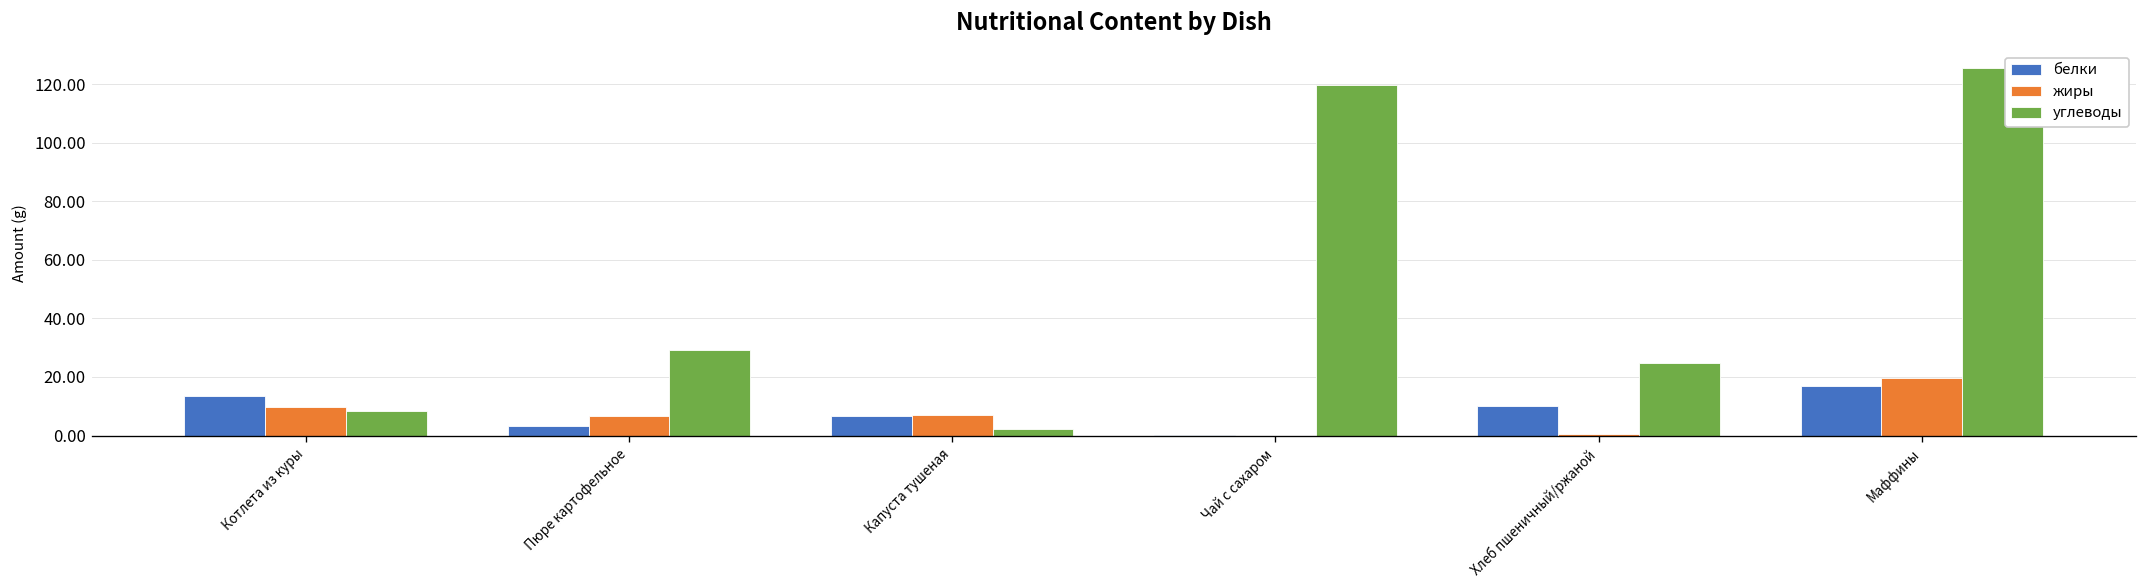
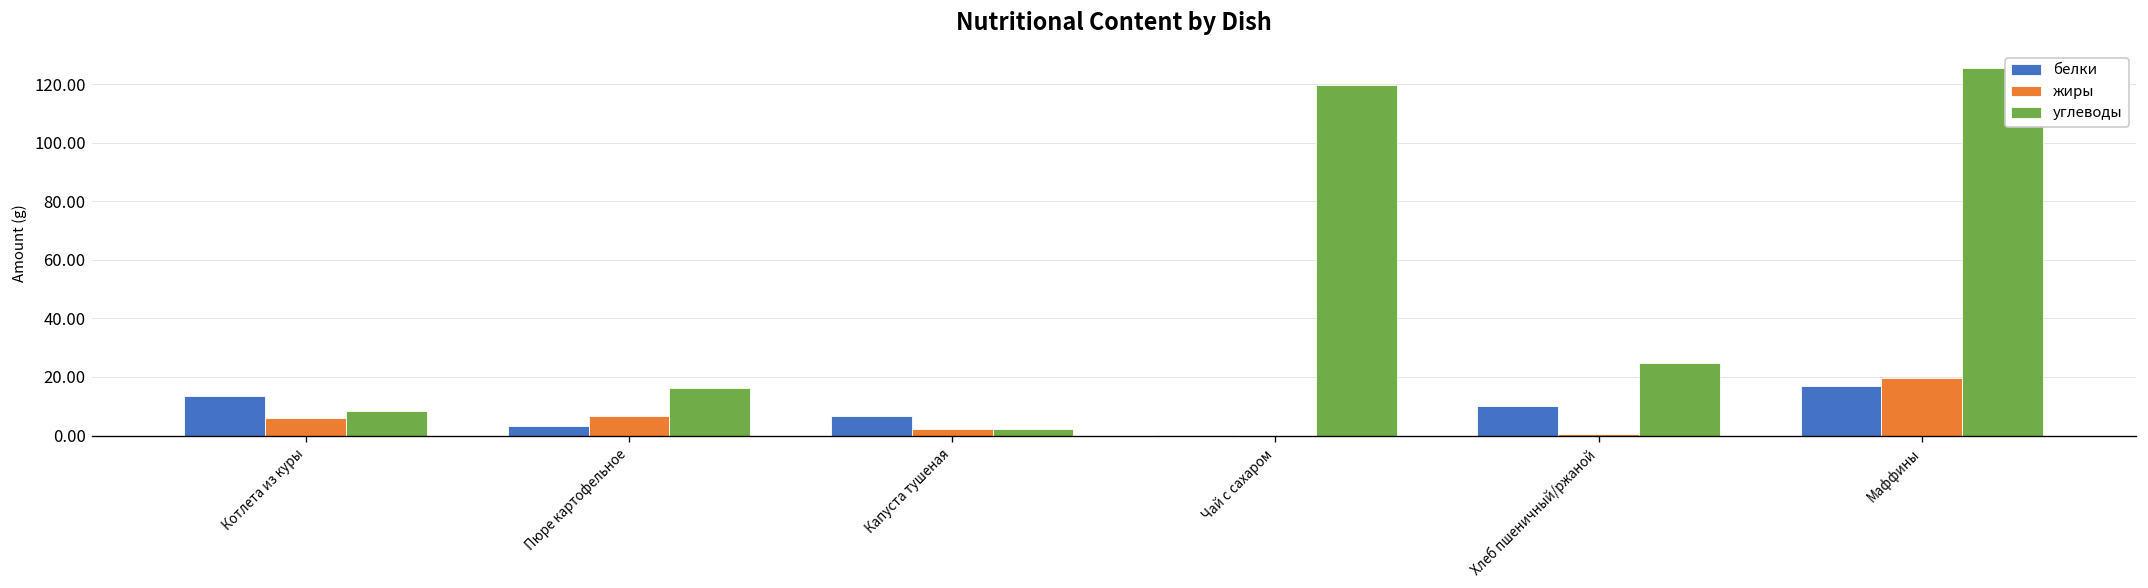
  {
    "белки": {
      "Котлета из куры": 14,
      "Пюре картофельное": 3,
      "Капуста тушеная": 7,
      "Хлеб пшеничный/ржаной": 10,
      "Маффины": 17
    },
    "жиры": {
-     "Котлета из куры": 10,
+     "Котлета из куры": 6,
      "Пюре картофельное": 7,
-     "Капуста тушеная": 7,
+     "Капуста тушеная": 2,
      "Чай с сахаром": 0,
      "Маффины": 20
    },
    "углеводы": {
      "Котлета из куры": 8,
-     "Пюре картофельное": 29,
+     "Пюре картофельное": 16,
      "Капуста тушеная": 2,
      "Чай с сахаром": 120,
      "Хлеб пшеничный/ржаной": 25,
      "Маффины": 125
    }
  }
